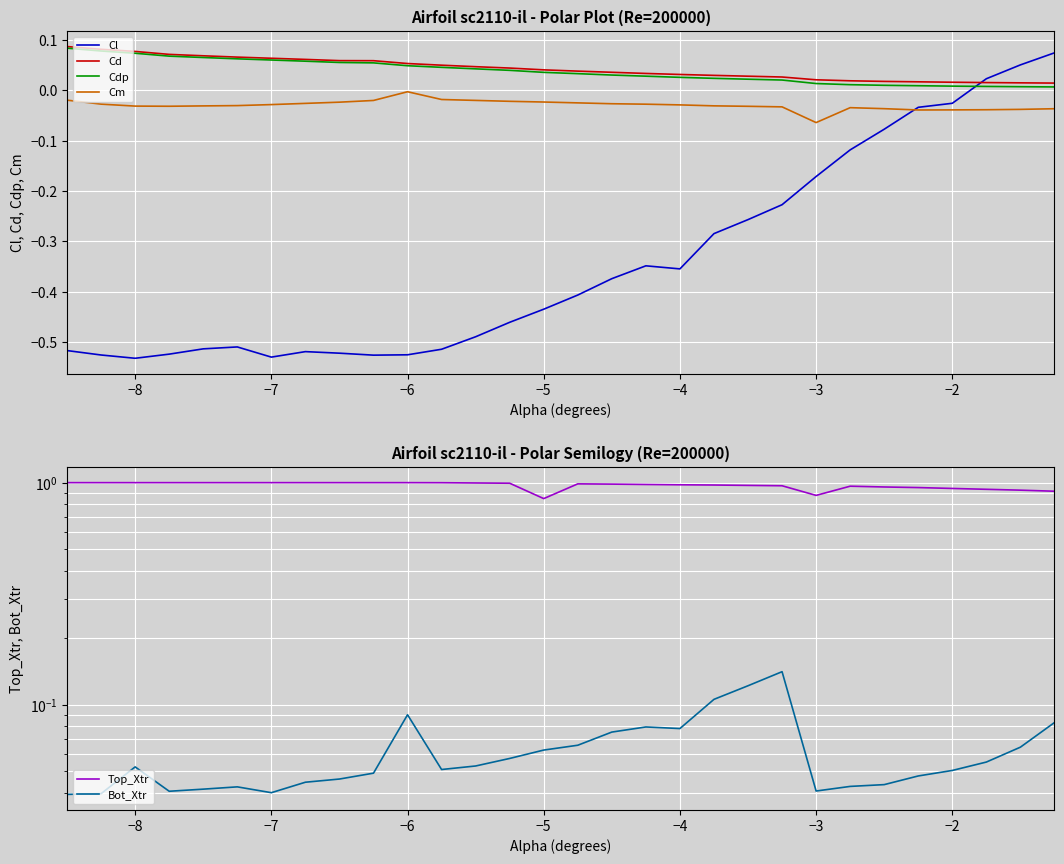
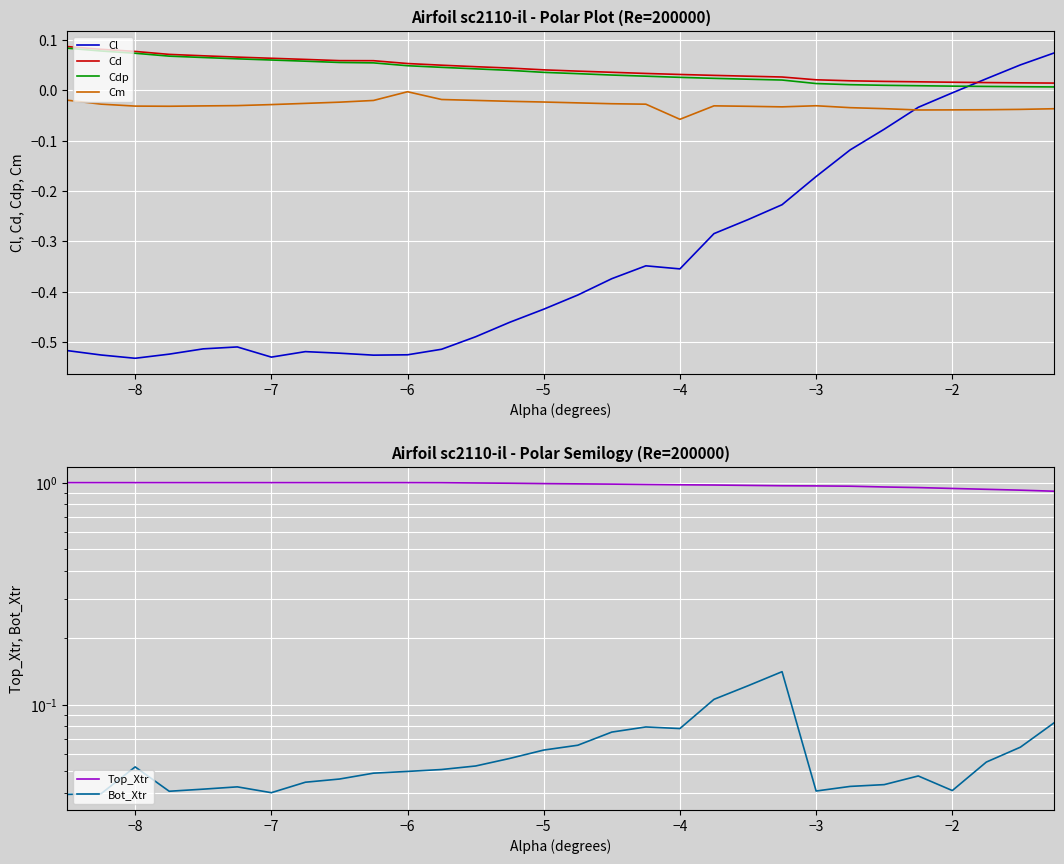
  {
    "Airfoil sc2110-il - Polar Plot (Re=200000)": {
      "Cl": {
        "−8": -0.53,
        "−7": -0.53,
        "−6": -0.53,
        "−5": -0.43,
        "−4": -0.35,
        "−3": -0.17,
-       "−2": -0.03
+       "−2": -0.01
      },
      "Cd": {
        "−4": 0.03,
        "−3": 0.02,
        "−2": 0.02
      },
      "Cdp": {
        "−4": 0.03,
        "−3": 0.01,
        "−2": 0.01
      },
      "Cm": {
        "−8": -0.03,
        "−7": -0.03,
        "−6": 0.00,
        "−5": -0.02,
-       "−4": -0.03,
-       "−3": -0.06,
+       "−4": -0.06,
+       "−3": -0.03,
        "−2": -0.04
      }
    },
    "Airfoil sc2110-il - Polar Semilogy (Re=200000)": {
      "Top_Xtr": {
        "−8": 1.0,
        "−7": 1.0,
        "−6": 1.0,
-       "−5": 0.85,
+       "−5": 1.0,
        "−4": 1.0,
-       "−3": 0.88,
+       "−3": 1.0,
        "−2": 0.94
      },
      "Bot_Xtr": {
        "−8": 0.052,
        "−7": 0.040,
-       "−6": 0.09,
+       "−6": 0.05,
        "−5": 0.062,
        "−4": 0.078,
        "−3": 0.041,
-       "−2": 0.051
+       "−2": 0.041
      }
    }
  }
